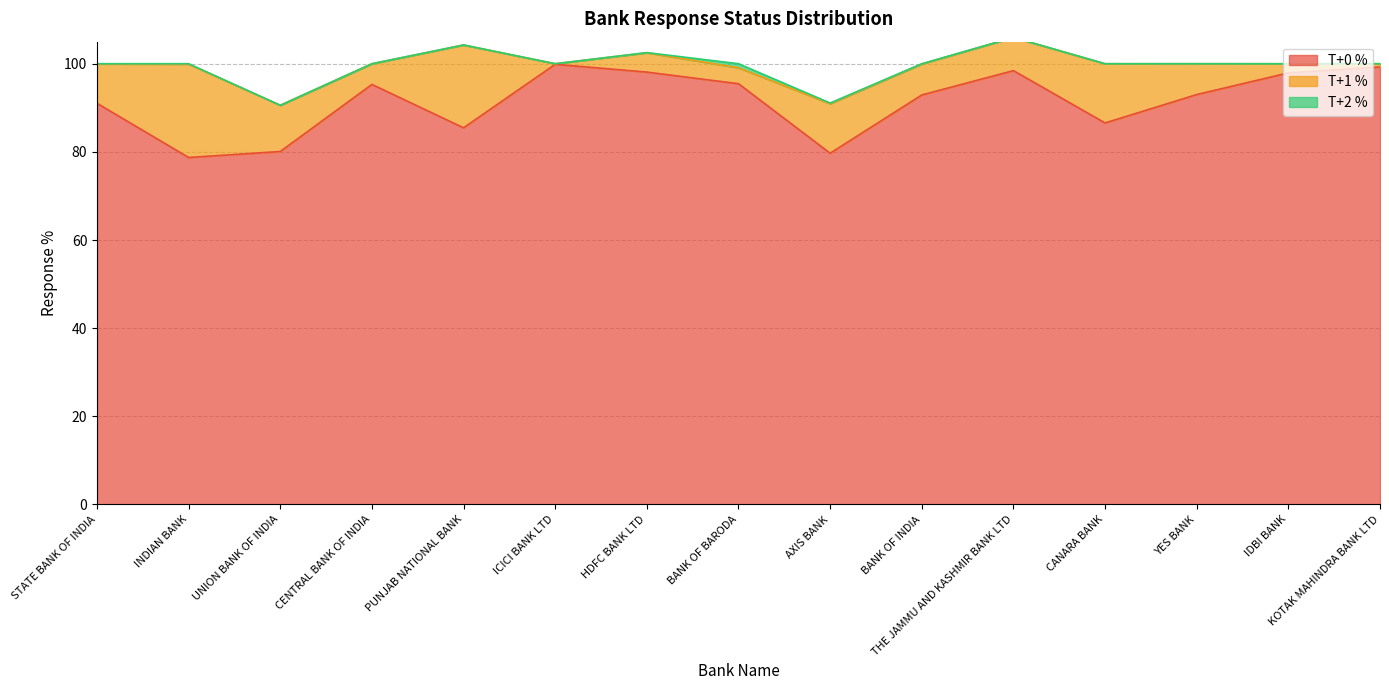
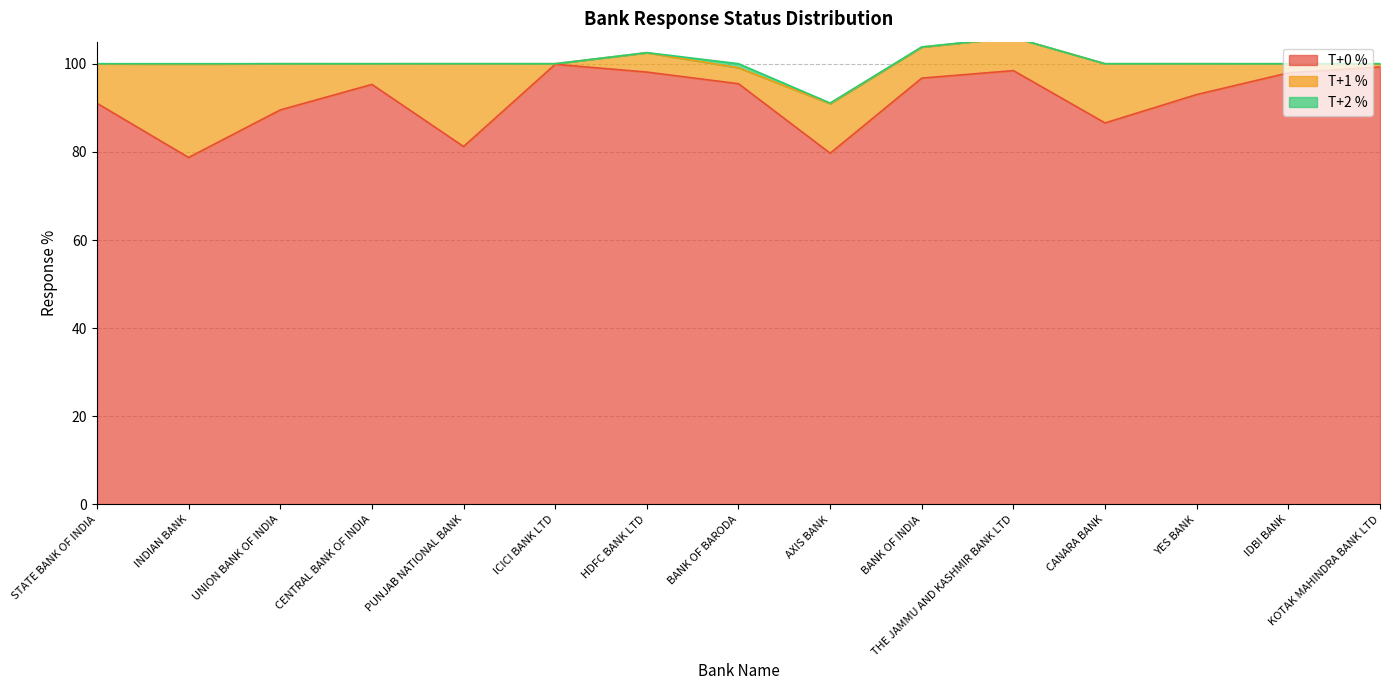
  {
    "T+0 %": {
      "STATE BANK OF INDIA": 91,
      "INDIAN BANK": 79,
-     "UNION BANK OF INDIA": 80,
+     "UNION BANK OF INDIA": 90,
      "CENTRAL BANK OF INDIA": 95,
-     "PUNJAB NATIONAL BANK": 85,
+     "PUNJAB NATIONAL BANK": 81,
      "HDFC BANK LTD": 98,
      "BANK OF BARODA": 95,
      "AXIS BANK": 80,
-     "BANK OF INDIA": 93,
+     "BANK OF INDIA": 97,
      "THE JAMMU AND KASHMIR BANK LTD": 98,
      "CANARA BANK": 87,
      "YES BANK": 93,
      "KOTAK MAHINDRA BANK LTD": 99
    },
    "T+1 %": {
      "BANK OF BARODA": 4
    },
    "T+2 %": {
      "BANK OF BARODA": 1
    }
  }
